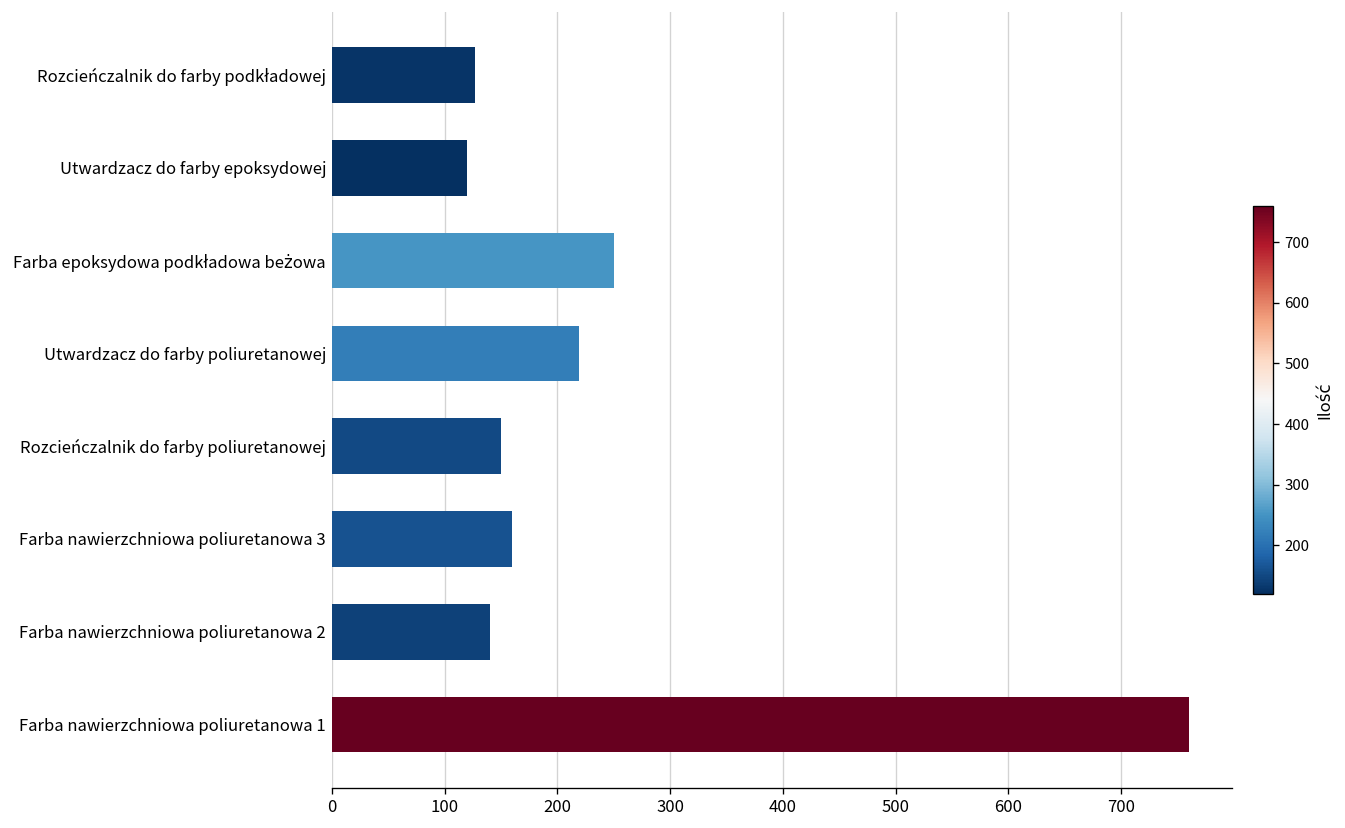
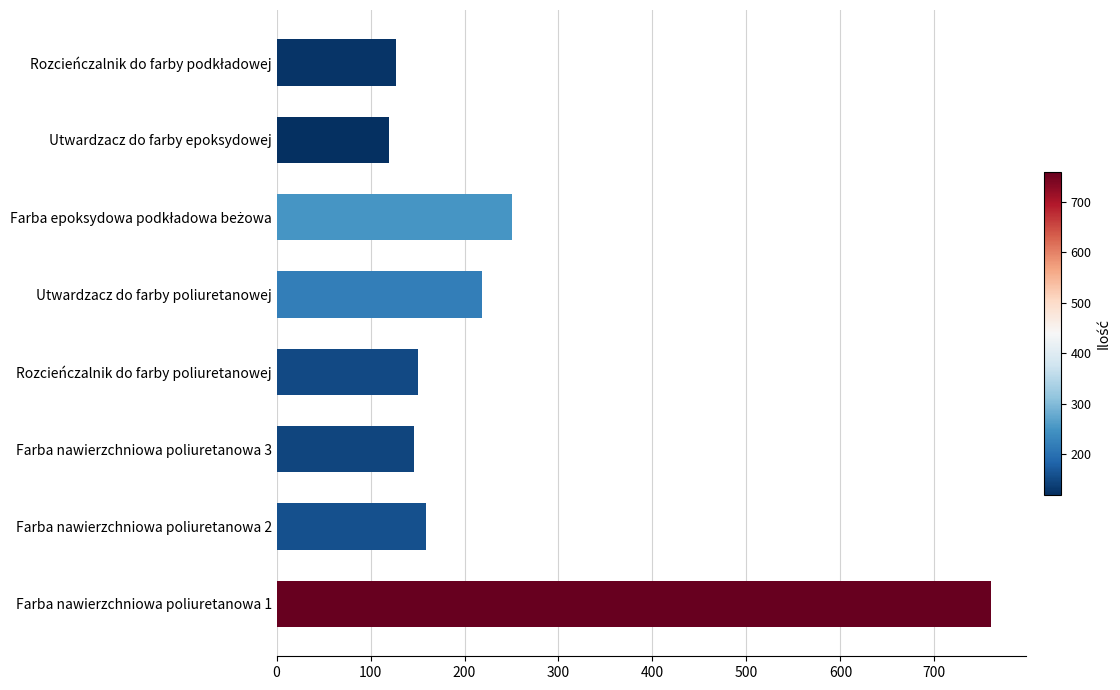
  {
    "Rozcieńczalnik do farby podkładowej": 130,
    "Utwardzacz do farby epoksydowej": 120,
    "Farba epoksydowa podkładowa beżowa": 250,
    "Utwardzacz do farby poliuretanowej": 220,
    "Rozcieńczalnik do farby poliuretanowej": 150,
-   "Farba nawierzchniowa poliuretanowa 3": 160,
-   "Farba nawierzchniowa poliuretanowa 2": 140,
+   "Farba nawierzchniowa poliuretanowa 3": 150,
+   "Farba nawierzchniowa poliuretanowa 2": 160,
    "Farba nawierzchniowa poliuretanowa 1": 760
  }
